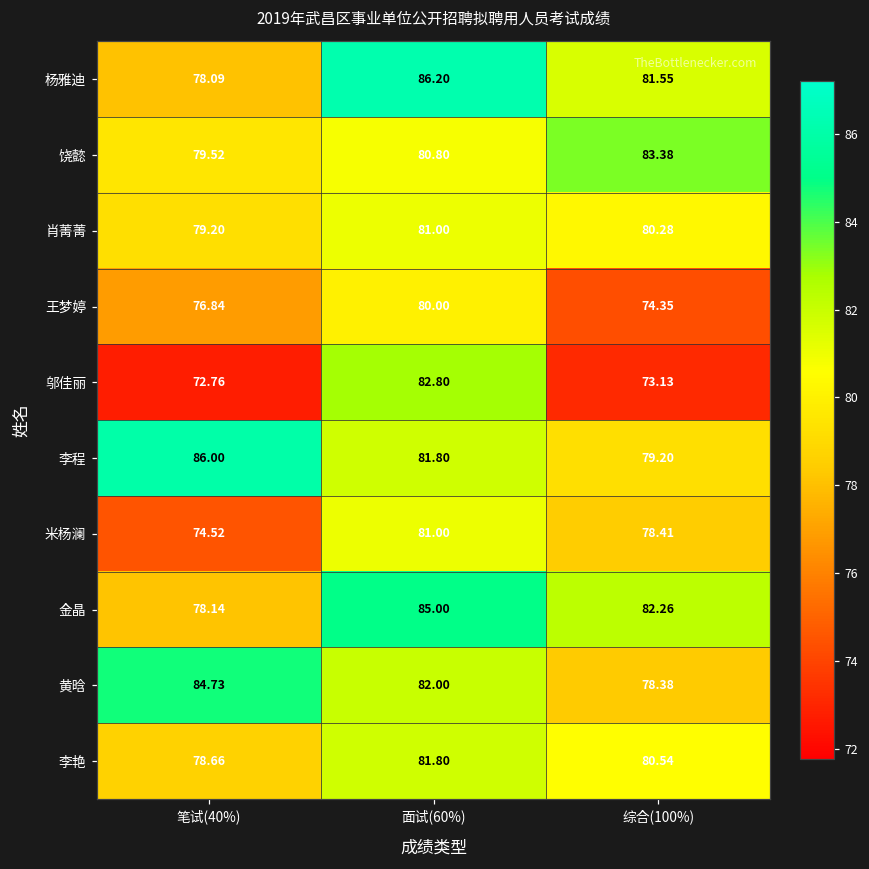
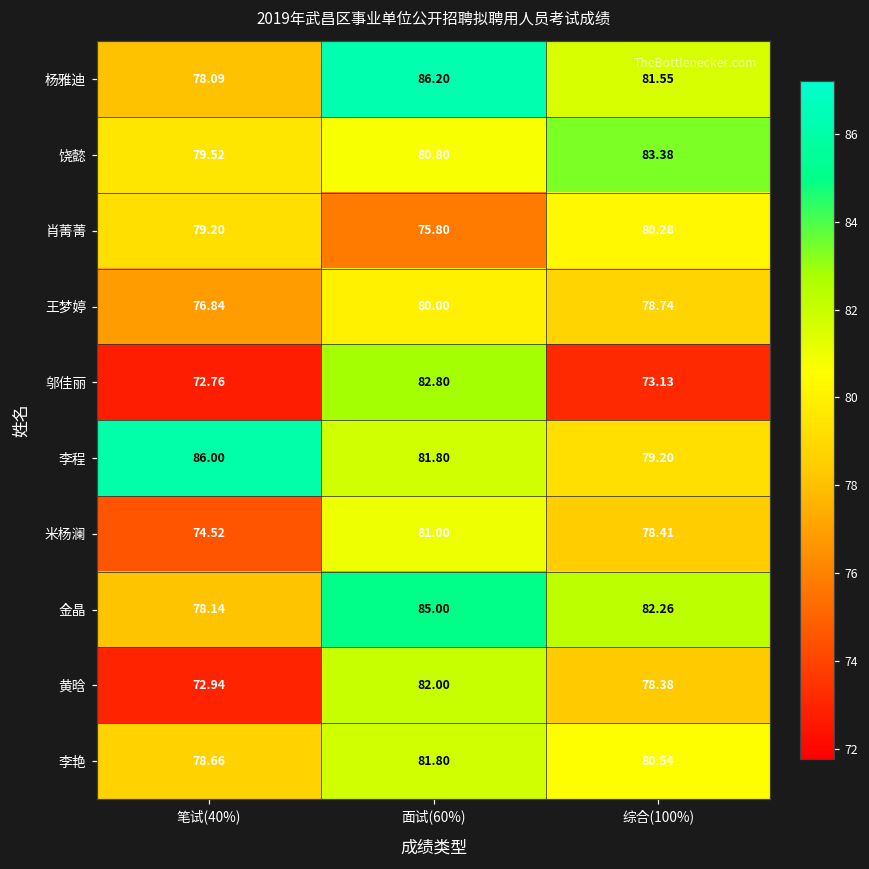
  {
    "杨雅迪": {
      "笔试(40%)": 78.09,
      "面试(60%)": 86.20
    },
    "饶懿": {
      "笔试(40%)": 79.52,
      "面试(60%)": 80.80,
      "综合(100%)": 83.38
    },
    "肖菁菁": {
      "笔试(40%)": 79.20,
-     "面试(60%)": 81.00,
+     "面试(60%)": 75.80,
      "综合(100%)": 80.28
    },
    "王梦婷": {
      "笔试(40%)": 76.84,
      "面试(60%)": 80.00,
-     "综合(100%)": 74.35
+     "综合(100%)": 78.74
    },
    "邬佳丽": {
      "笔试(40%)": 72.76,
      "面试(60%)": 82.80,
      "综合(100%)": 73.13
    },
    "李程": {
      "笔试(40%)": 86.00,
      "面试(60%)": 81.80,
      "综合(100%)": 79.20
    },
    "米杨澜": {
      "笔试(40%)": 74.52,
      "面试(60%)": 81.00,
      "综合(100%)": 78.41
    },
    "金晶": {
      "笔试(40%)": 78.14,
      "面试(60%)": 85.00,
      "综合(100%)": 82.26
    },
    "黄晗": {
-     "笔试(40%)": 84.73,
+     "笔试(40%)": 72.94,
      "面试(60%)": 82.00,
      "综合(100%)": 78.38
    },
    "李艳": {
      "笔试(40%)": 78.66,
      "面试(60%)": 81.80,
      "综合(100%)": 80.54
    }
  }
